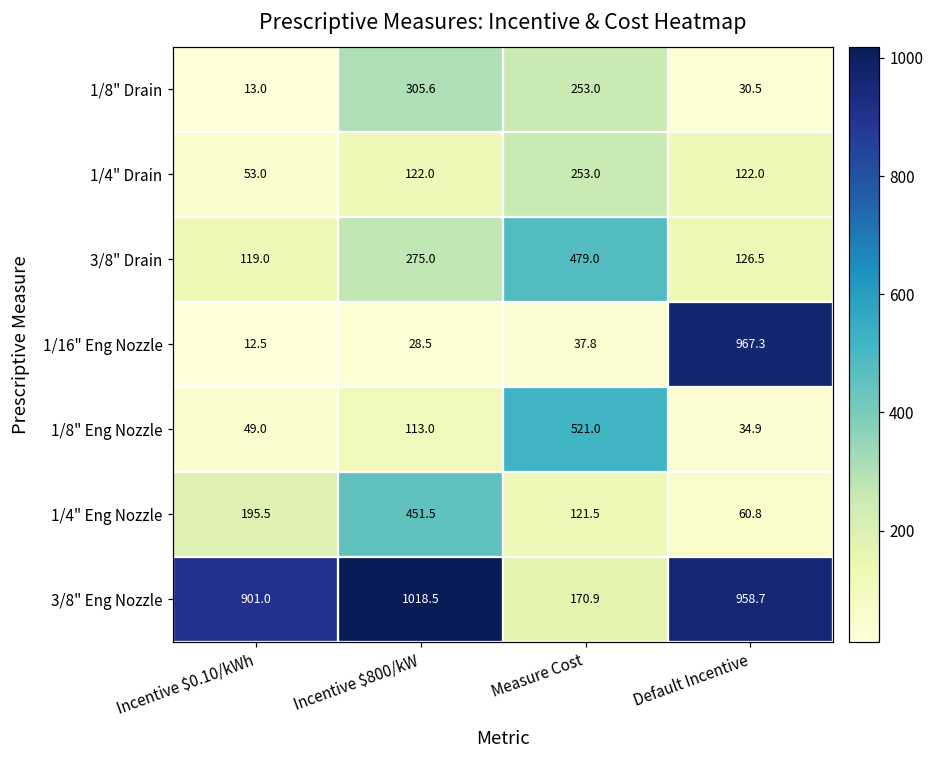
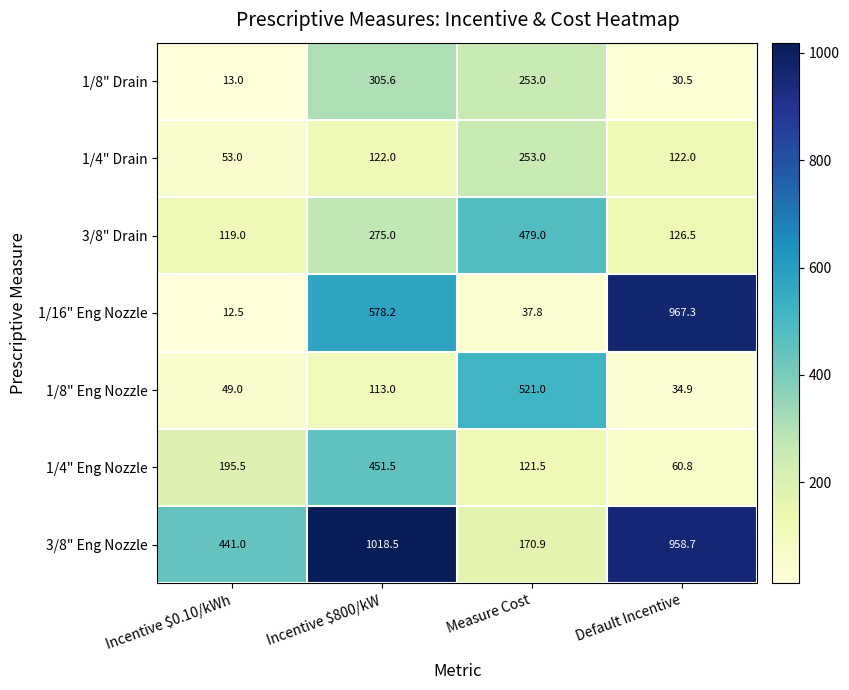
  {
    "1/8\" Drain": {
      "Incentive $0.10/kWh": 13.0,
      "Incentive $800/kW": 305.6,
      "Measure Cost": 253.0,
      "Default Incentive": 30.5
    },
    "1/4\" Drain": {
      "Incentive $0.10/kWh": 53.0,
      "Incentive $800/kW": 122.0,
      "Measure Cost": 253.0,
      "Default Incentive": 122.0
    },
    "3/8\" Drain": {
      "Incentive $0.10/kWh": 119.0,
      "Incentive $800/kW": 275.0,
      "Measure Cost": 479.0,
      "Default Incentive": 126.5
    },
    "1/16\" Eng Nozzle": {
      "Incentive $0.10/kWh": 12.5,
-     "Incentive $800/kW": 28.5,
+     "Incentive $800/kW": 578.2,
      "Measure Cost": 37.8,
      "Default Incentive": 967.3
    },
    "1/8\" Eng Nozzle": {
      "Incentive $0.10/kWh": 49.0,
      "Incentive $800/kW": 113.0,
      "Measure Cost": 521.0,
      "Default Incentive": 34.9
    },
    "1/4\" Eng Nozzle": {
      "Incentive $0.10/kWh": 195.5,
      "Incentive $800/kW": 451.5,
      "Measure Cost": 121.5,
      "Default Incentive": 60.8
    },
    "3/8\" Eng Nozzle": {
-     "Incentive $0.10/kWh": 901.0,
+     "Incentive $0.10/kWh": 441.0,
      "Incentive $800/kW": 1018.5,
      "Measure Cost": 170.9,
      "Default Incentive": 958.7
    }
  }
